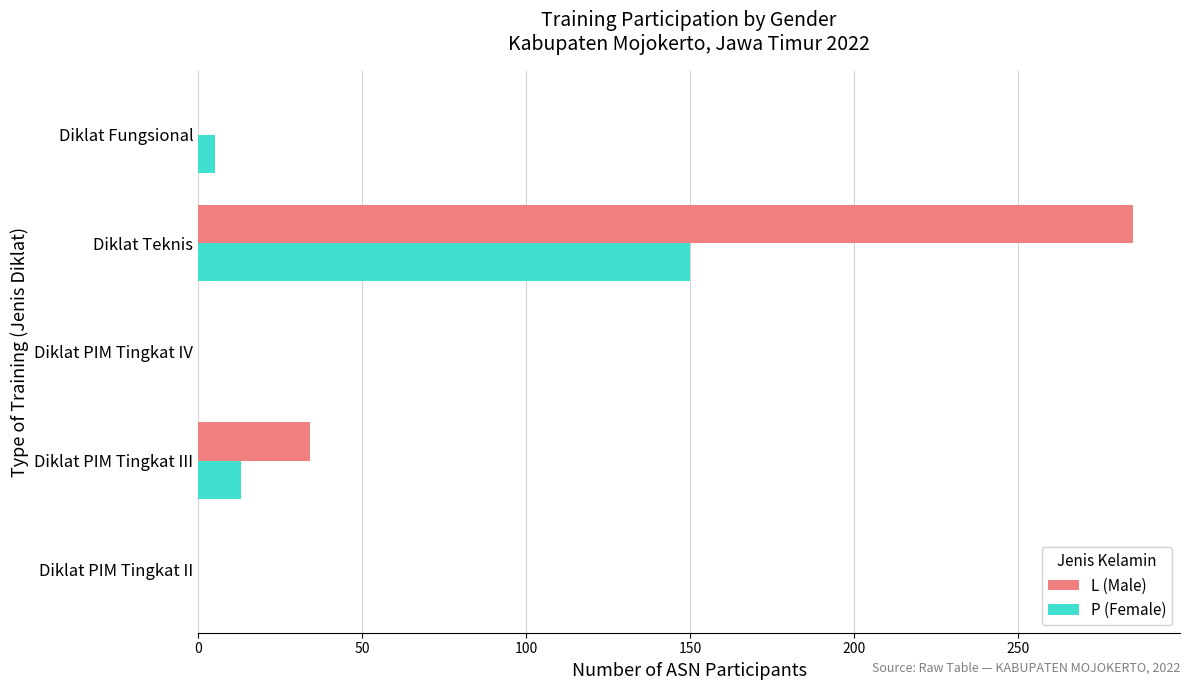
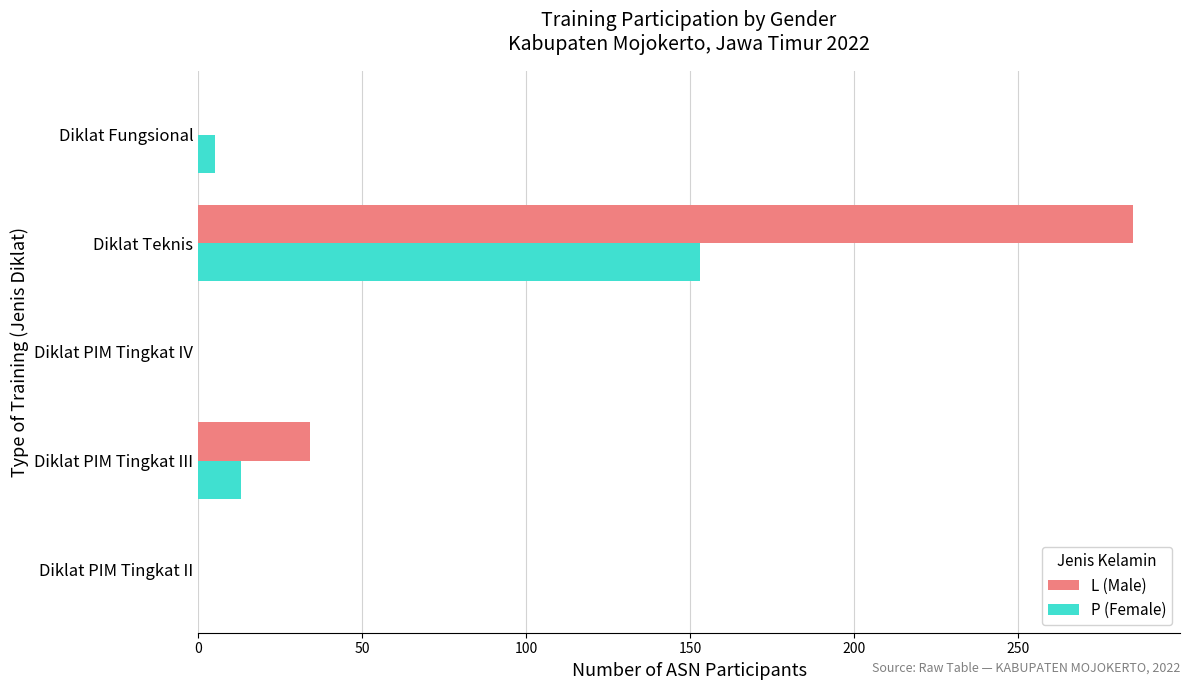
  {
    "L (Male)": {
      "Diklat Fungsional": 0,
      "Diklat Teknis": 285,
      "Diklat PIM Tingkat IV": 0,
      "Diklat PIM Tingkat III": 34,
      "Diklat PIM Tingkat II": 0
    },
    "P (Female)": {
      "Diklat Fungsional": 5,
-     "Diklat Teknis": 150,
+     "Diklat Teknis": 153,
      "Diklat PIM Tingkat IV": 0,
      "Diklat PIM Tingkat III": 13,
      "Diklat PIM Tingkat II": 0
    }
  }
